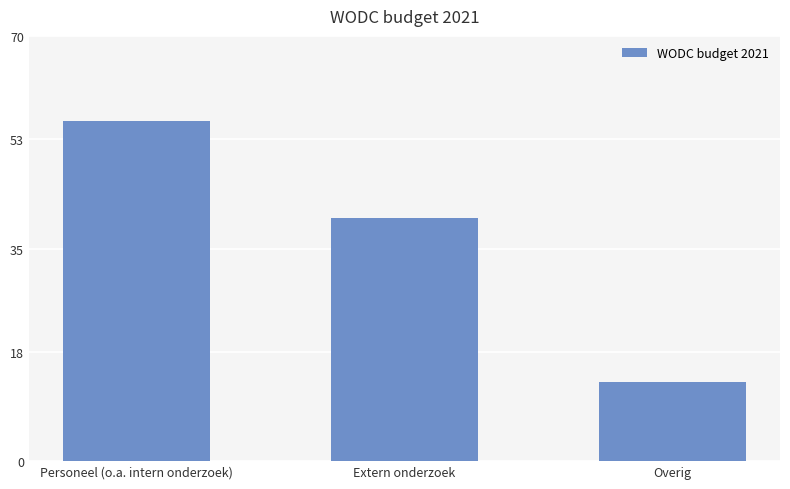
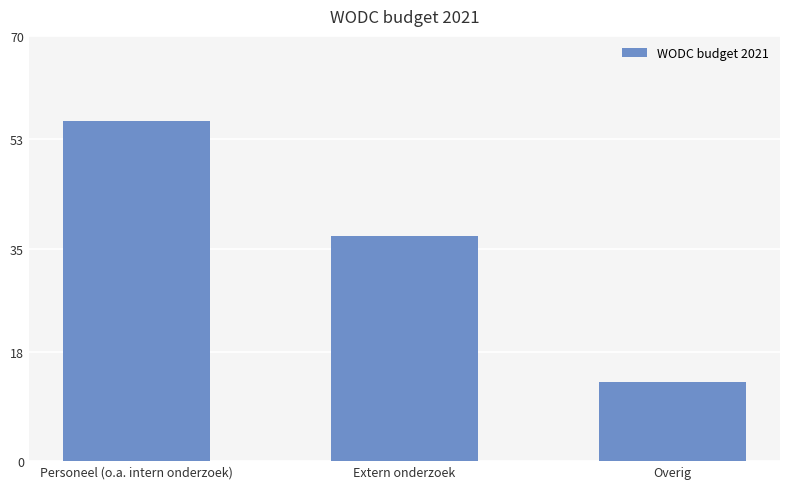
  {
    "Personeel (o.a. intern onderzoek)": 56,
-   "Extern onderzoek": 40,
+   "Extern onderzoek": 37,
    "Overig": 13
  }
